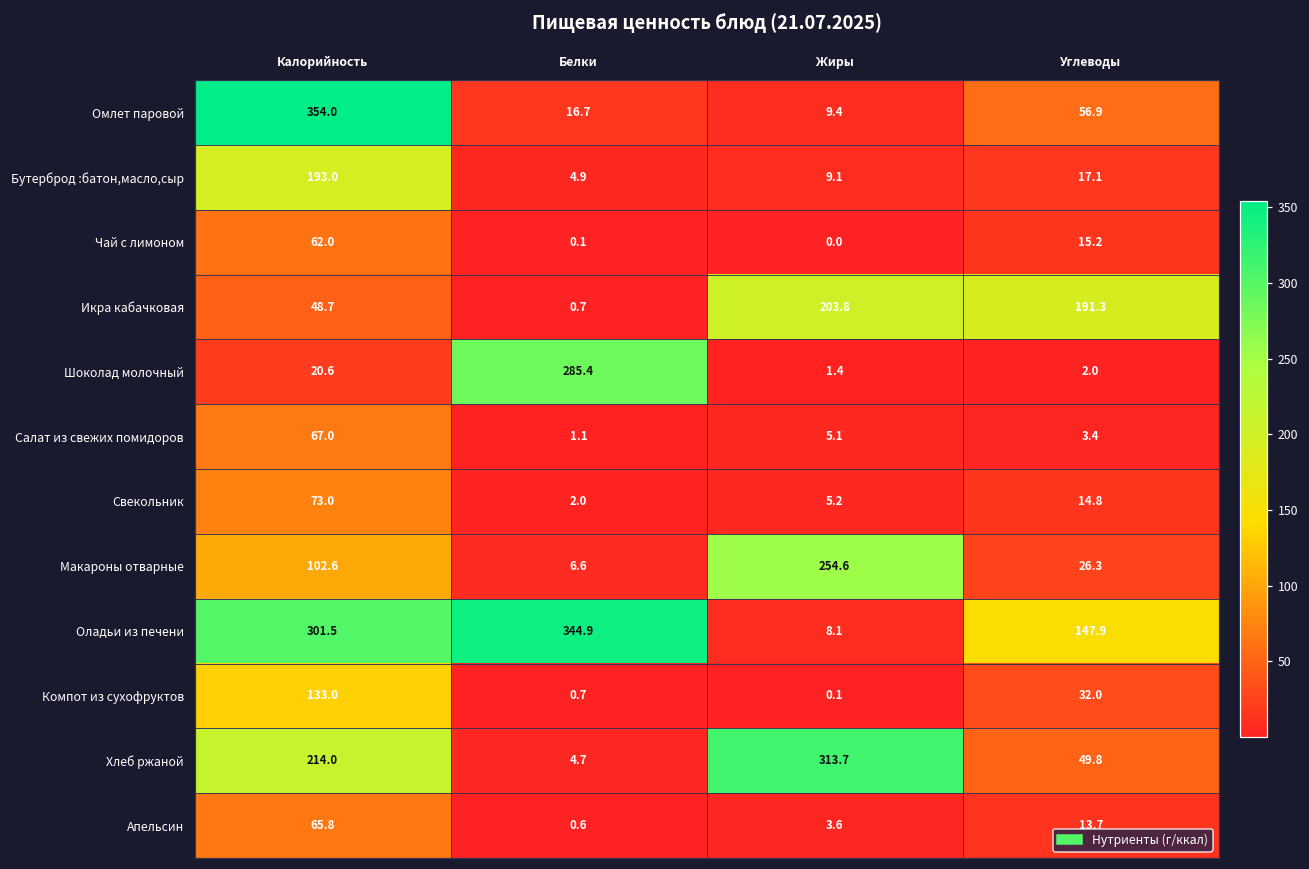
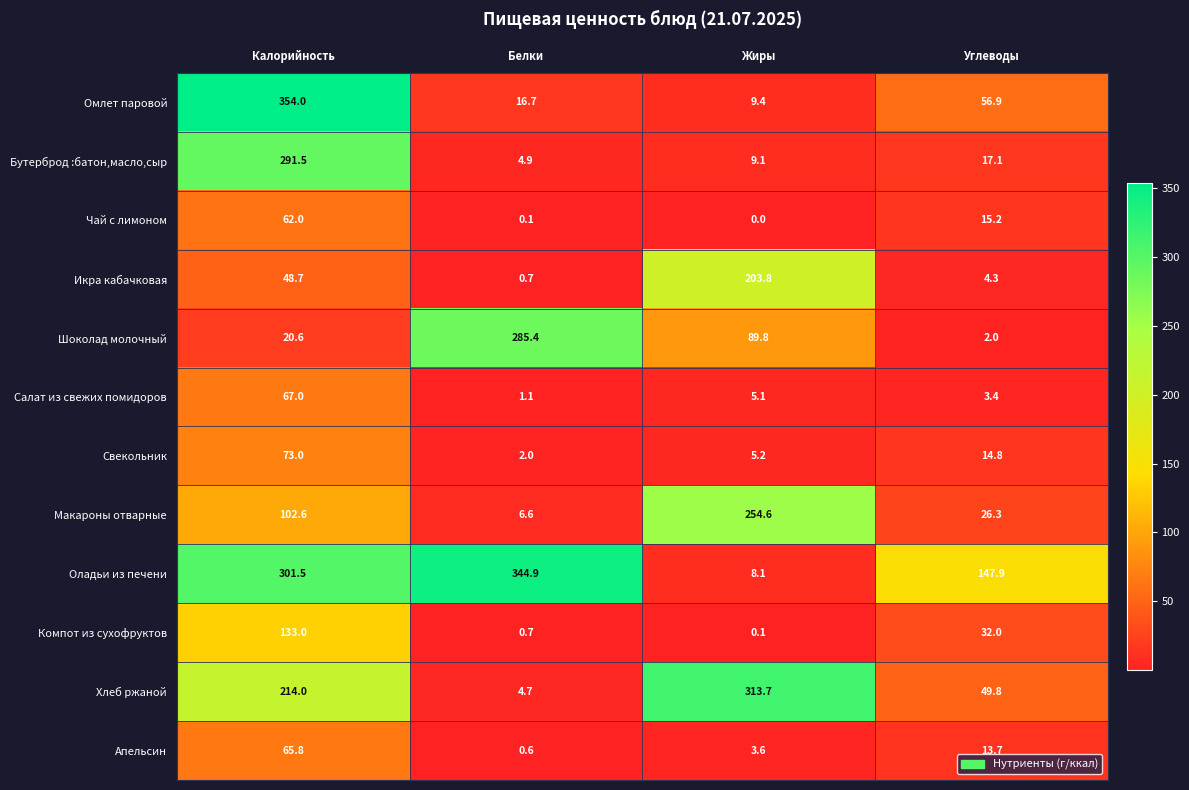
  {
    "Омлет паровой": {
      "Калорийность": 354.0,
      "Белки": 16.7,
      "Жиры": 9.4,
      "Углеводы": 56.9
    },
    "Бутерброд :батон,масло,сыр": {
-     "Калорийность": 193.0,
+     "Калорийность": 291.5,
      "Белки": 4.9,
      "Жиры": 9.1,
      "Углеводы": 17.1
    },
    "Чай с лимоном": {
      "Калорийность": 62.0,
      "Белки": 0.1,
      "Жиры": 0.0,
      "Углеводы": 15.2
    },
    "Икра кабачковая": {
      "Калорийность": 48.7,
      "Белки": 0.7,
      "Жиры": 203.8,
-     "Углеводы": 191.3
+     "Углеводы": 4.3
    },
    "Шоколад молочный": {
      "Калорийность": 20.6,
      "Белки": 285.4,
-     "Жиры": 1.4,
+     "Жиры": 89.8,
      "Углеводы": 2.0
    },
    "Салат из свежих помидоров": {
      "Калорийность": 67.0,
      "Белки": 1.1,
      "Жиры": 5.1,
      "Углеводы": 3.4
    },
    "Свекольник": {
      "Калорийность": 73.0,
      "Белки": 2.0,
      "Жиры": 5.2,
      "Углеводы": 14.8
    },
    "Макароны отварные": {
      "Калорийность": 102.6,
      "Белки": 6.6,
      "Жиры": 254.6,
      "Углеводы": 26.3
    },
    "Оладьи из печени": {
      "Калорийность": 301.5,
      "Белки": 344.9,
      "Жиры": 8.1,
      "Углеводы": 147.9
    },
    "Компот из сухофруктов": {
      "Калорийность": 133.0,
      "Белки": 0.7,
      "Жиры": 0.1,
      "Углеводы": 32.0
    },
    "Хлеб ржаной": {
      "Калорийность": 214.0,
      "Белки": 4.7,
      "Жиры": 313.7,
      "Углеводы": 49.8
    },
    "Апельсин": {
      "Калорийность": 65.8,
      "Белки": 0.6,
      "Жиры": 3.6
    }
  }
